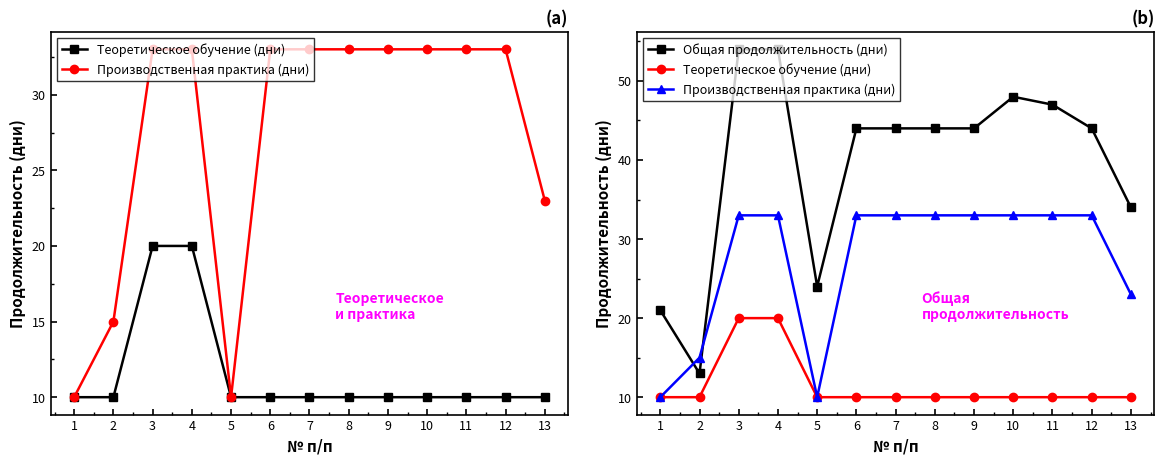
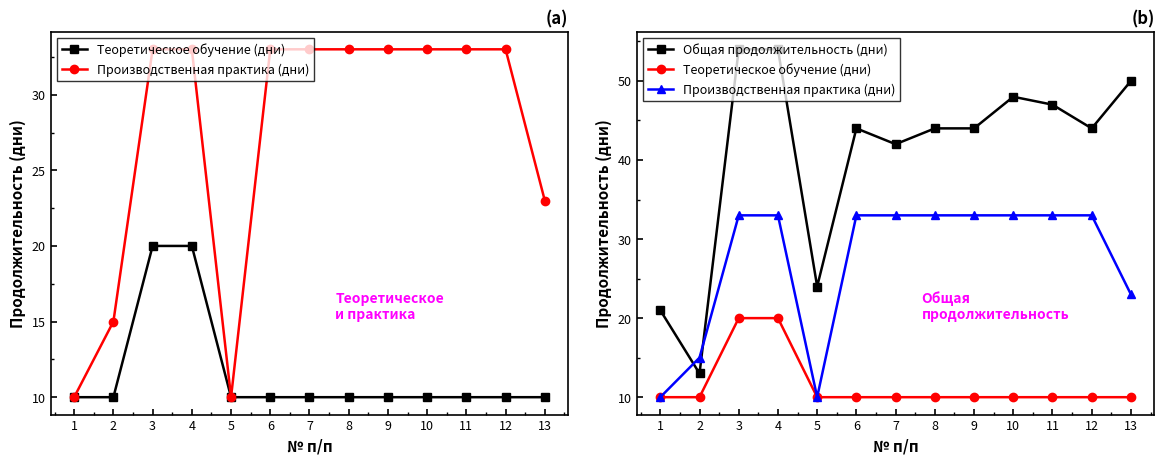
  {
    "(b)": {
      "Общая продолжительность (дни)": {
        "1": 21,
        "2": 13,
        "5": 24,
        "6": 44,
-       "7": 44,
+       "7": 42,
        "8": 44,
        "9": 44,
        "10": 48,
        "11": 47,
        "12": 44,
-       "13": 34
+       "13": 50
      },
      "Теоретическое обучение (дни)": {
        "2": 10,
        "3": 20,
        "4": 20,
        "6": 10,
        "7": 10,
        "8": 10,
        "9": 10,
        "10": 10,
        "11": 10,
        "12": 10,
        "13": 10
      },
      "Производственная практика (дни)": {
        "2": 15,
        "3": 33,
        "4": 33,
        "6": 33,
        "7": 33,
        "8": 33,
        "9": 33,
        "10": 33,
        "11": 33,
        "12": 33,
        "13": 23
      }
    }
  }
